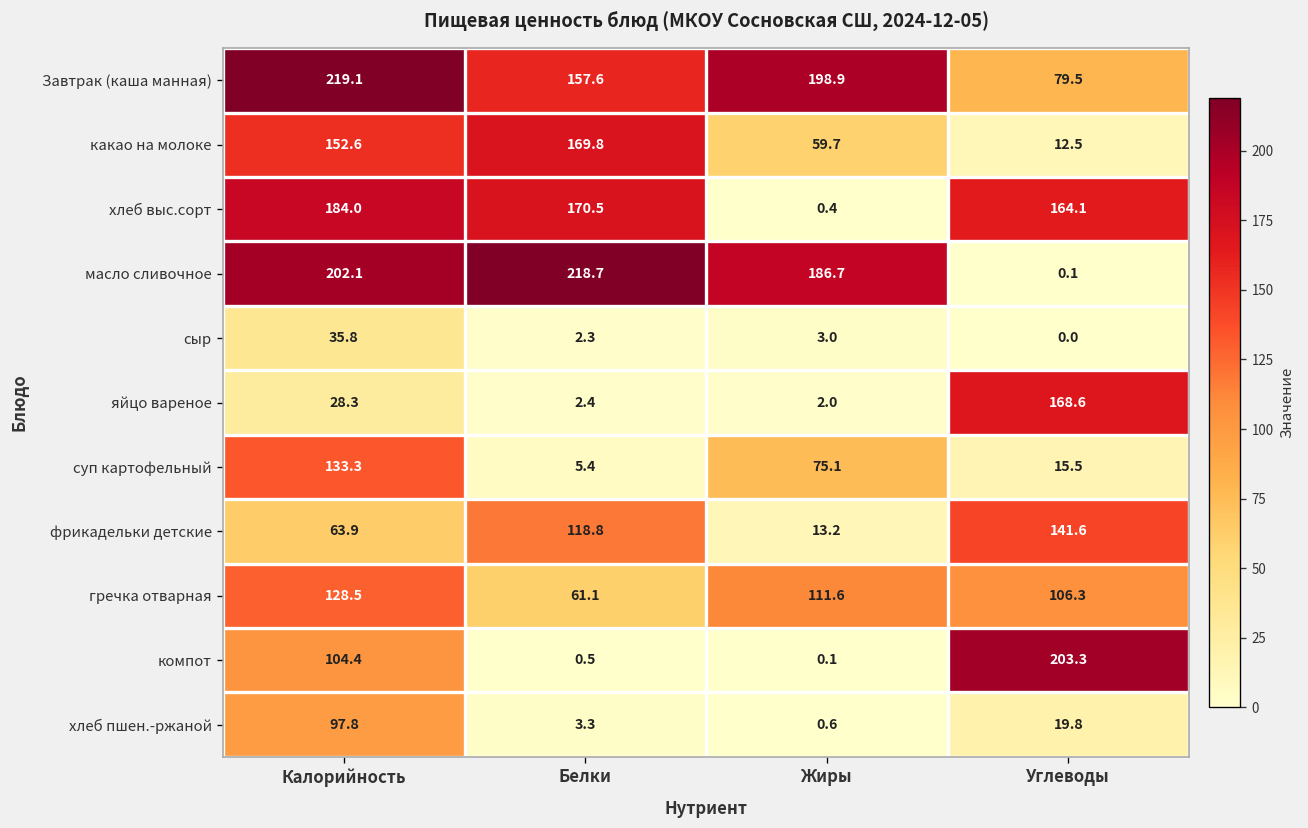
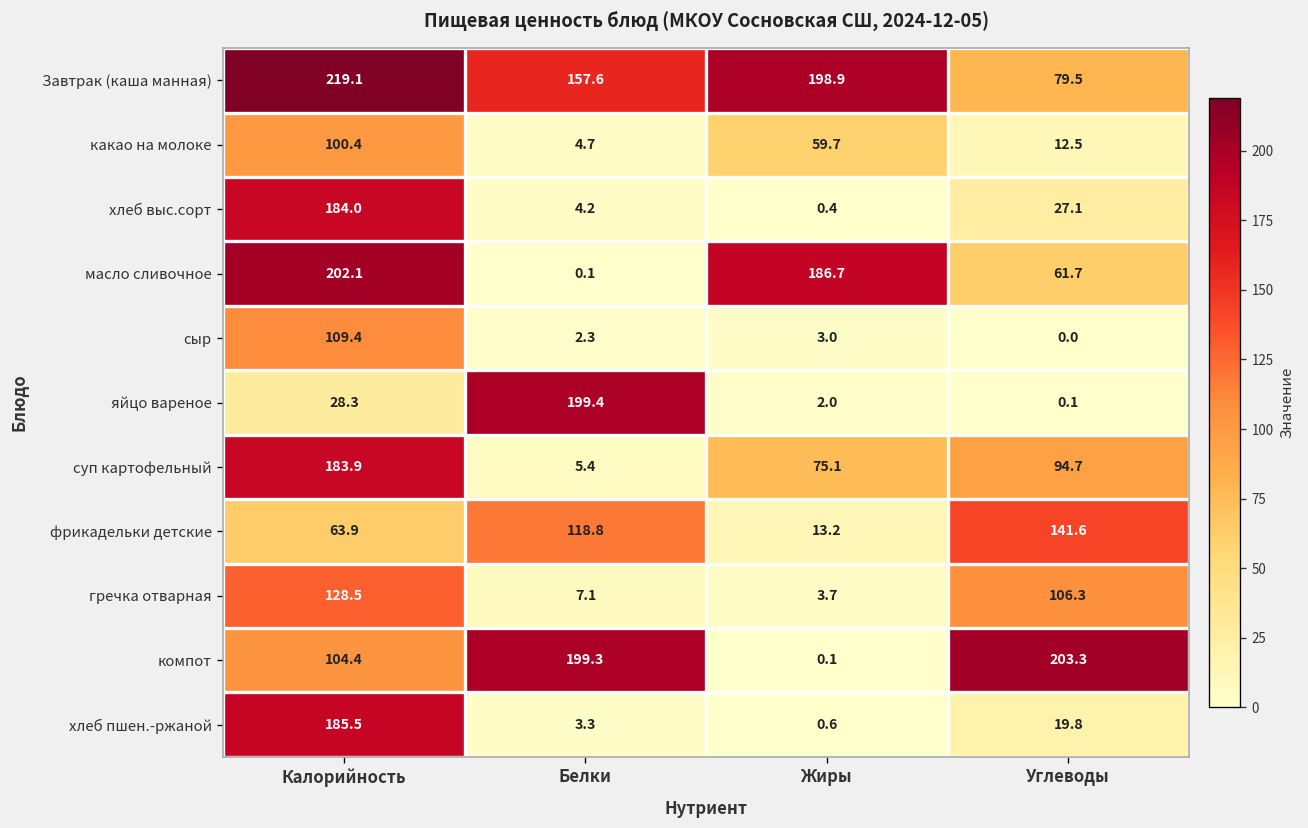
  {
    "Завтрак (каша манная)": {
      "Калорийность": 219.1,
      "Белки": 157.6,
      "Жиры": 198.9,
      "Углеводы": 79.5
    },
    "какао на молоке": {
-     "Калорийность": 152.6,
-     "Белки": 169.8,
+     "Калорийность": 100.4,
+     "Белки": 4.7,
      "Жиры": 59.7,
      "Углеводы": 12.5
    },
    "хлеб выс.сорт": {
      "Калорийность": 184.0,
-     "Белки": 170.5,
+     "Белки": 4.2,
      "Жиры": 0.4,
-     "Углеводы": 164.1
+     "Углеводы": 27.1
    },
    "масло сливочное": {
      "Калорийность": 202.1,
-     "Белки": 218.7,
+     "Белки": 0.1,
      "Жиры": 186.7,
-     "Углеводы": 0.1
+     "Углеводы": 61.7
    },
    "сыр": {
-     "Калорийность": 35.8,
+     "Калорийность": 109.4,
      "Белки": 2.3,
      "Жиры": 3.0,
      "Углеводы": 0.0
    },
    "яйцо вареное": {
      "Калорийность": 28.3,
-     "Белки": 2.4,
+     "Белки": 199.4,
      "Жиры": 2.0,
-     "Углеводы": 168.6
+     "Углеводы": 0.1
    },
    "суп картофельный": {
-     "Калорийность": 133.3,
+     "Калорийность": 183.9,
      "Белки": 5.4,
      "Жиры": 75.1,
-     "Углеводы": 15.5
+     "Углеводы": 94.7
    },
    "фрикадельки детские": {
      "Калорийность": 63.9,
      "Белки": 118.8,
      "Жиры": 13.2,
      "Углеводы": 141.6
    },
    "гречка отварная": {
      "Калорийность": 128.5,
-     "Белки": 61.1,
-     "Жиры": 111.6,
+     "Белки": 7.1,
+     "Жиры": 3.7,
      "Углеводы": 106.3
    },
    "компот": {
      "Калорийность": 104.4,
-     "Белки": 0.5,
+     "Белки": 199.3,
      "Жиры": 0.1,
      "Углеводы": 203.3
    },
    "хлеб пшен.-ржаной": {
-     "Калорийность": 97.8,
+     "Калорийность": 185.5,
      "Белки": 3.3,
      "Жиры": 0.6,
      "Углеводы": 19.8
    }
  }
